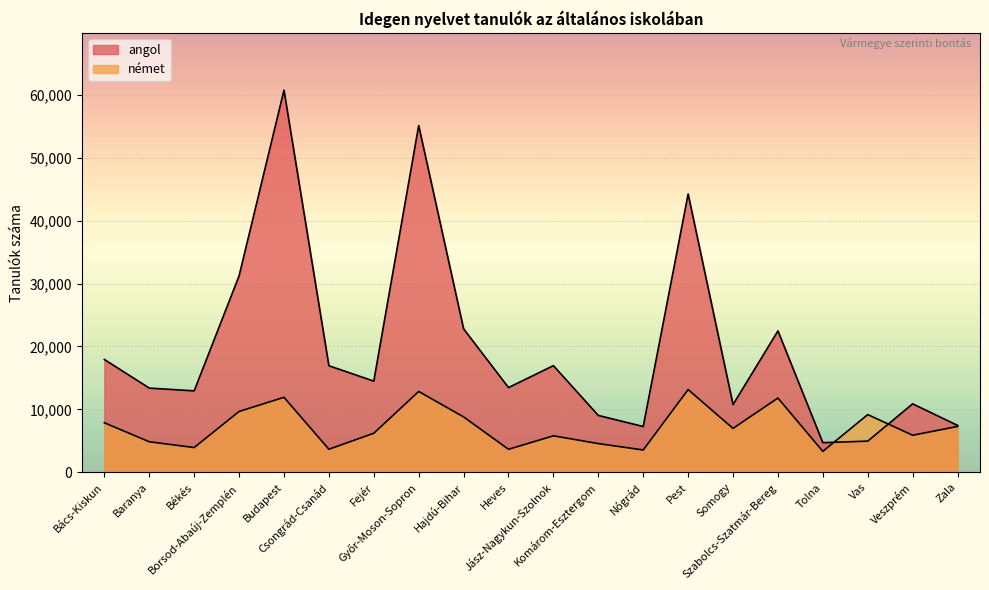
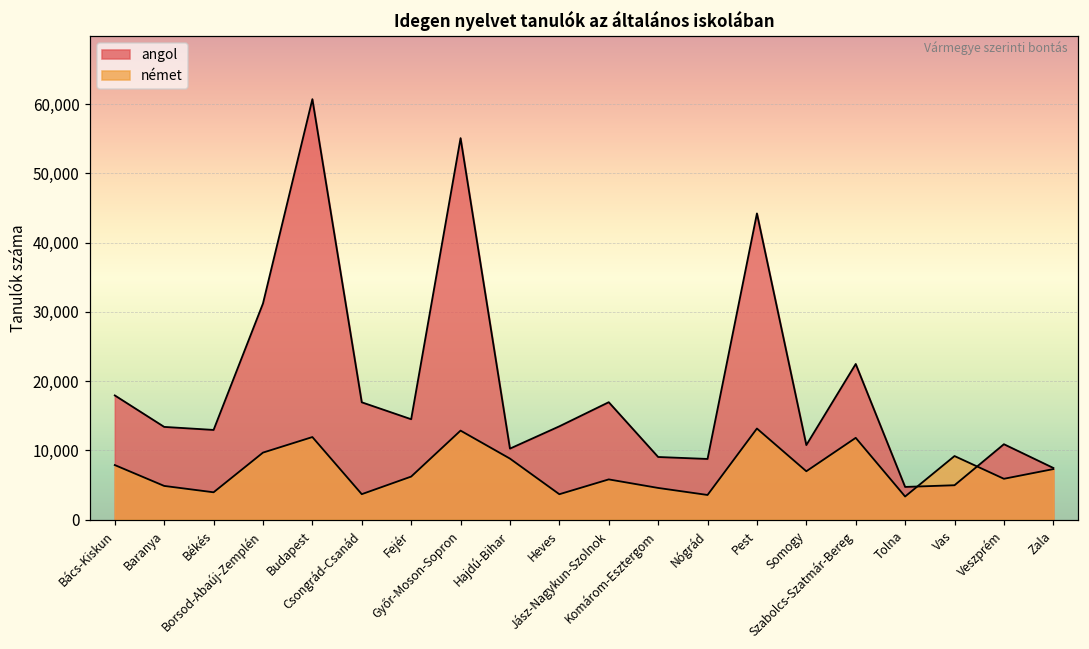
  {
    "angol": {
      "Bács-Kiskun": "18,000",
      "Baranya": "13,000",
      "Békés": "13,000",
      "Borsod-Abaúj-Zemplén": "31,000",
      "Budapest": "61,000",
      "Csongrád-Csanád": "17,000",
      "Fejér": "14,000",
      "Győr-Moson-Sopron": "55,000",
-     "Hajdú-Bihar": "23,000",
+     "Hajdú-Bihar": "10,000",
      "Heves": "13,000",
      "Jász-Nagykun-Szolnok": "17,000",
      "Komárom-Esztergom": "9,000",
-     "Nógrád": "7,000",
+     "Nógrád": "9,000",
      "Pest": "44,000",
      "Somogy": "11,000",
      "Szabolcs-Szatmár-Bereg": "22,000",
      "Tolna": "5,000",
      "Vas": "5,000",
      "Veszprém": "11,000"
    },
    "német": {
      "Bács-Kiskun": "8,000",
      "Baranya": "5,000",
      "Békés": "4,000",
      "Borsod-Abaúj-Zemplén": "10,000",
      "Budapest": "12,000",
      "Csongrád-Csanád": "4,000",
      "Fejér": "6,000",
      "Győr-Moson-Sopron": "13,000",
      "Hajdú-Bihar": "9,000",
      "Heves": "4,000",
      "Jász-Nagykun-Szolnok": "6,000",
      "Komárom-Esztergom": "5,000",
      "Nógrád": "4,000",
      "Pest": "13,000",
      "Somogy": "7,000",
      "Szabolcs-Szatmár-Bereg": "12,000",
      "Tolna": "3,000",
      "Vas": "9,000",
      "Veszprém": "6,000"
    }
  }
